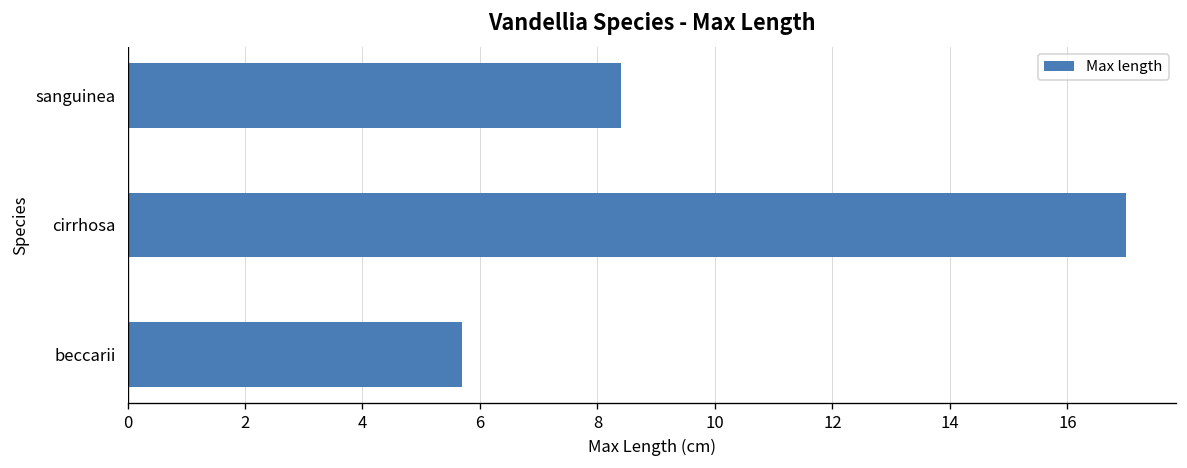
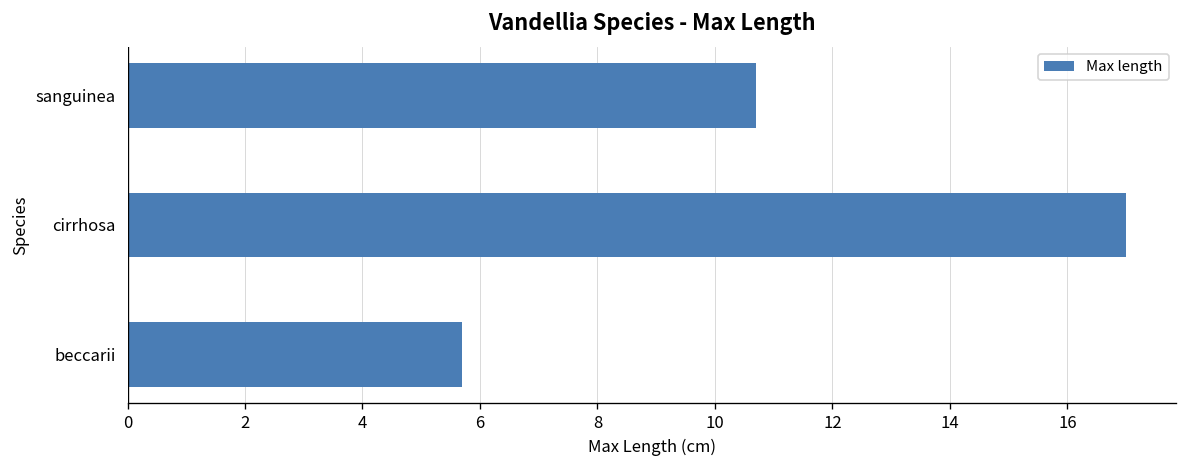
  {
-   "sanguinea": 8.4,
+   "sanguinea": 10.7,
    "cirrhosa": 17.0,
    "beccarii": 5.7
  }
